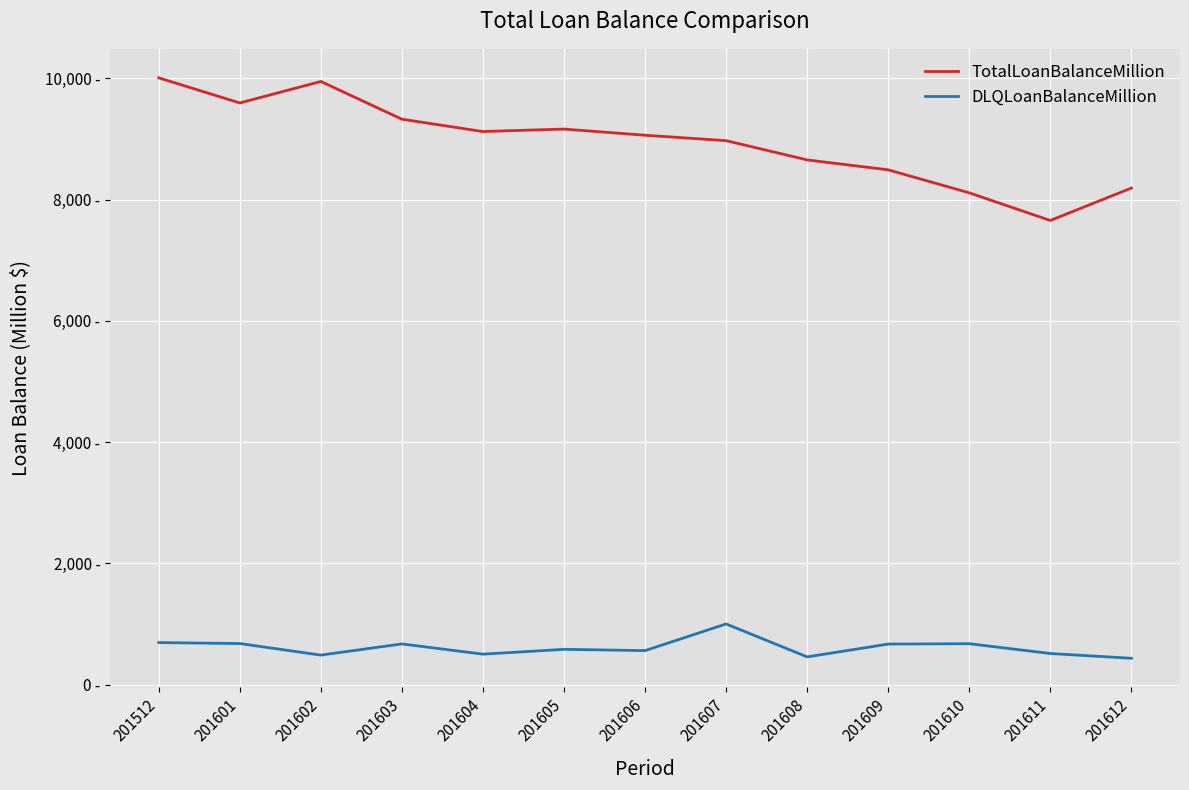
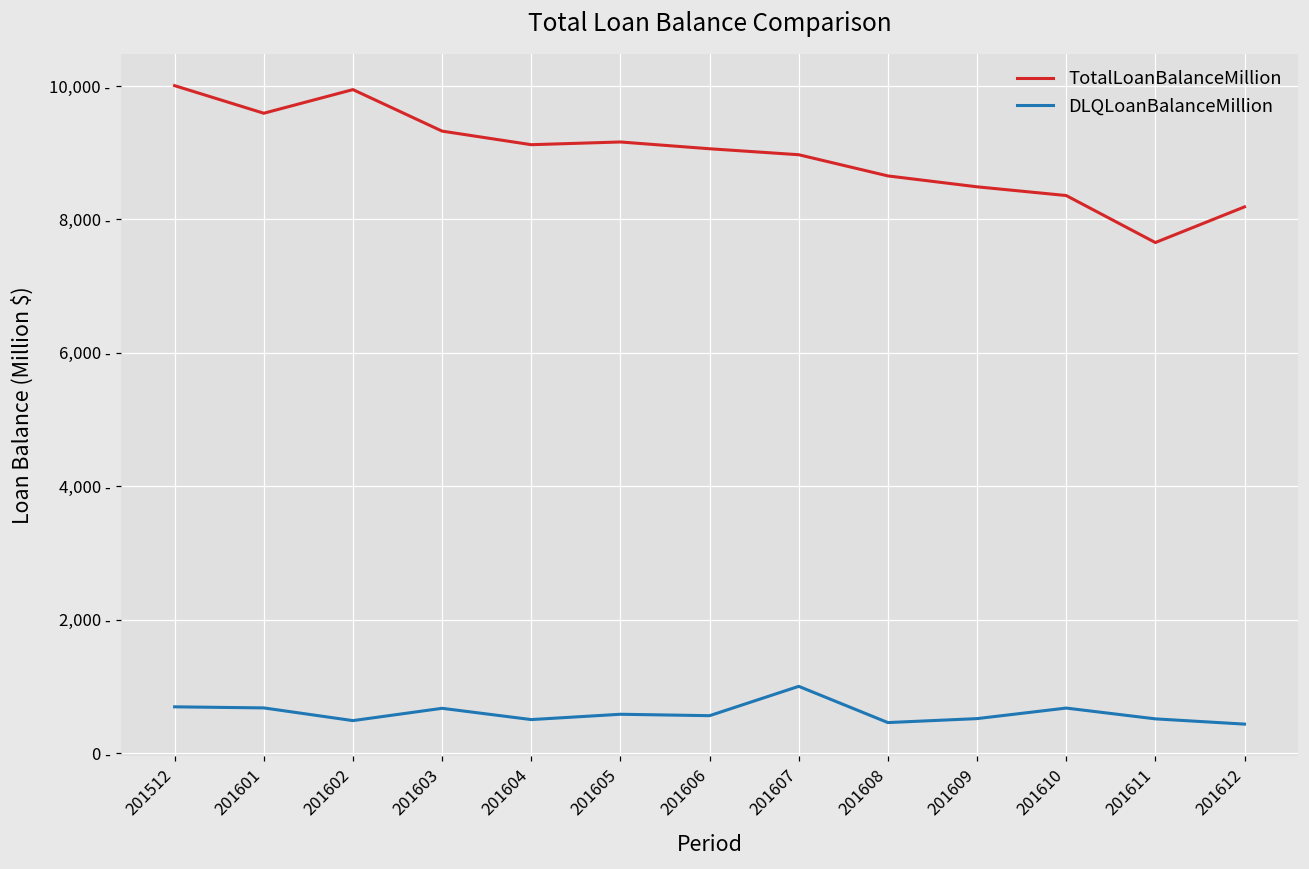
  {
    "TotalLoanBalanceMillion": {
      "201512": "10,000 -",
      "201601": "9,600 -",
      "201602": "9,900 -",
      "201603": "9,300 -",
      "201604": "9,100 -",
      "201605": "9,200 -",
      "201606": "9,100 -",
      "201607": "9,000 -",
      "201608": "8,700 -",
      "201609": "8,500 -",
-     "201610": "8,100 -",
+     "201610": "8,400 -",
      "201611": "7,700 -",
      "201612": "8,200 -"
    },
    "DLQLoanBalanceMillion": {
      "201512": "700 -",
      "201601": "700 -",
      "201602": "500 -",
      "201603": "700 -",
      "201604": "500 -",
      "201605": "600 -",
      "201606": "600 -",
      "201607": "1,000 -",
      "201608": "500 -",
-     "201609": "700 -",
+     "201609": "500 -",
      "201610": "700 -",
      "201611": "500 -",
      "201612": "400 -"
    }
  }
